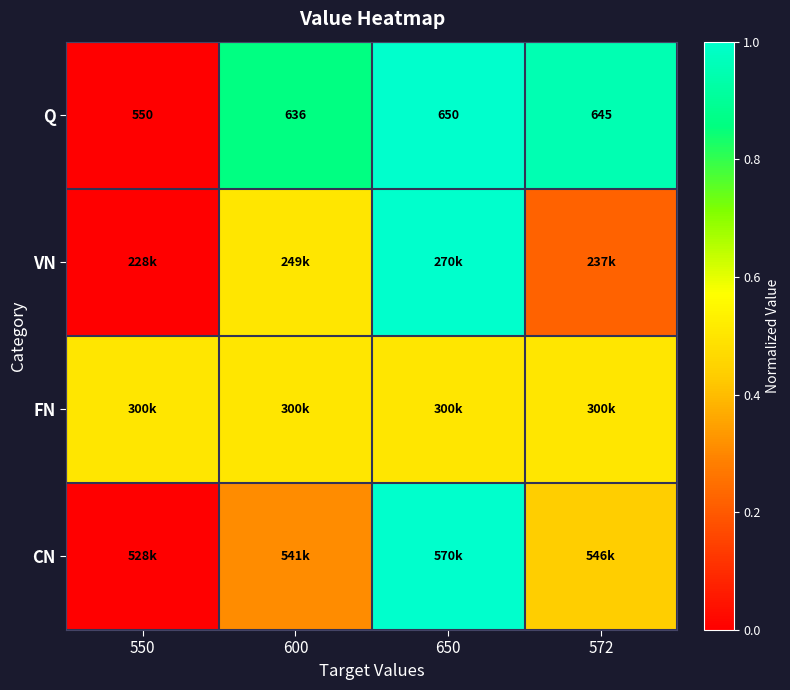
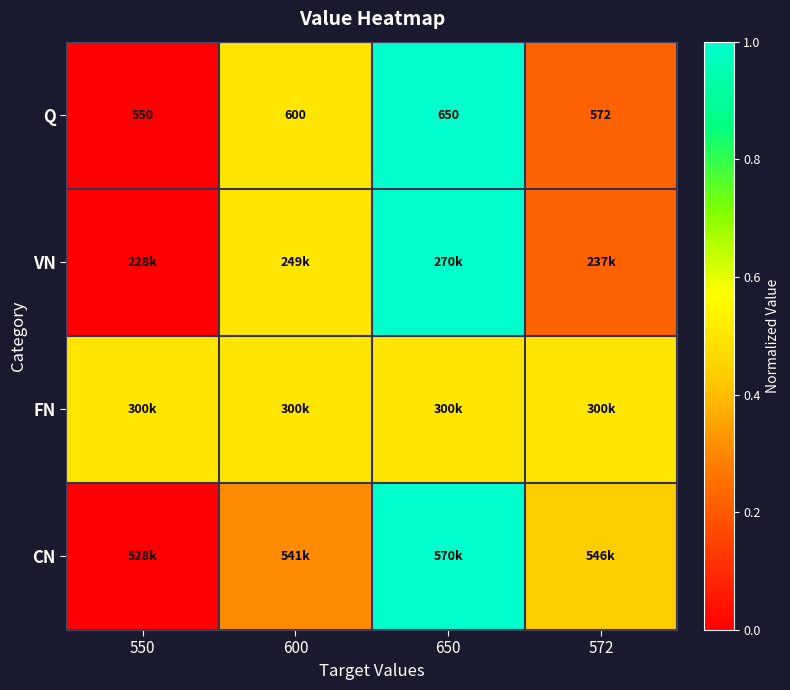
  {
    "Q": {
      "550": "550",
-     "600": "636",
+     "600": "600",
      "650": "650",
-     "572": "645"
+     "572": "572"
    },
    "VN": {
      "550": "228k",
      "600": "249k",
      "650": "270k",
      "572": "237k"
    },
    "FN": {
      "550": "300k",
      "600": "300k",
      "650": "300k",
      "572": "300k"
    },
    "CN": {
      "550": "528k",
      "600": "541k",
      "650": "570k",
      "572": "546k"
    }
  }
